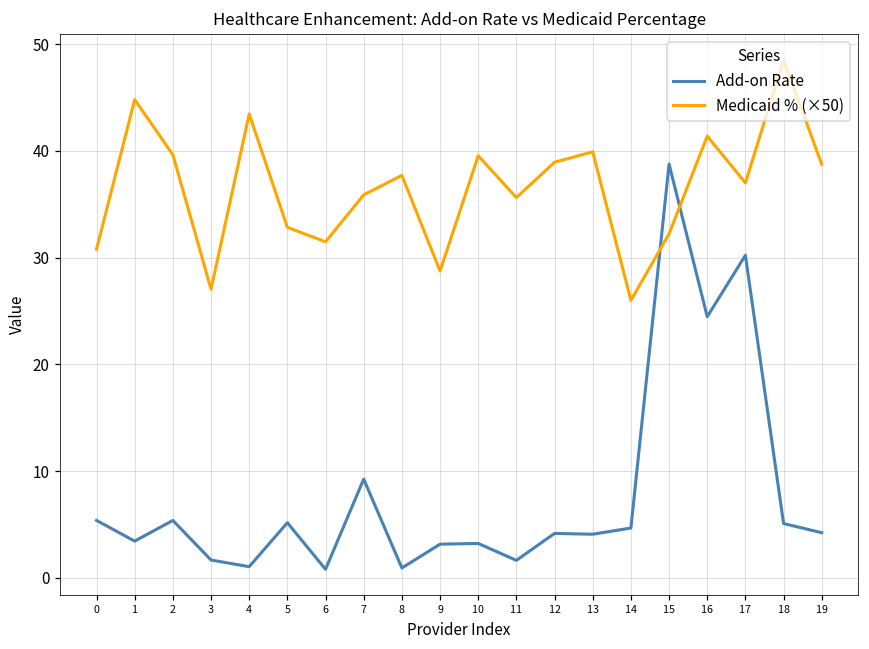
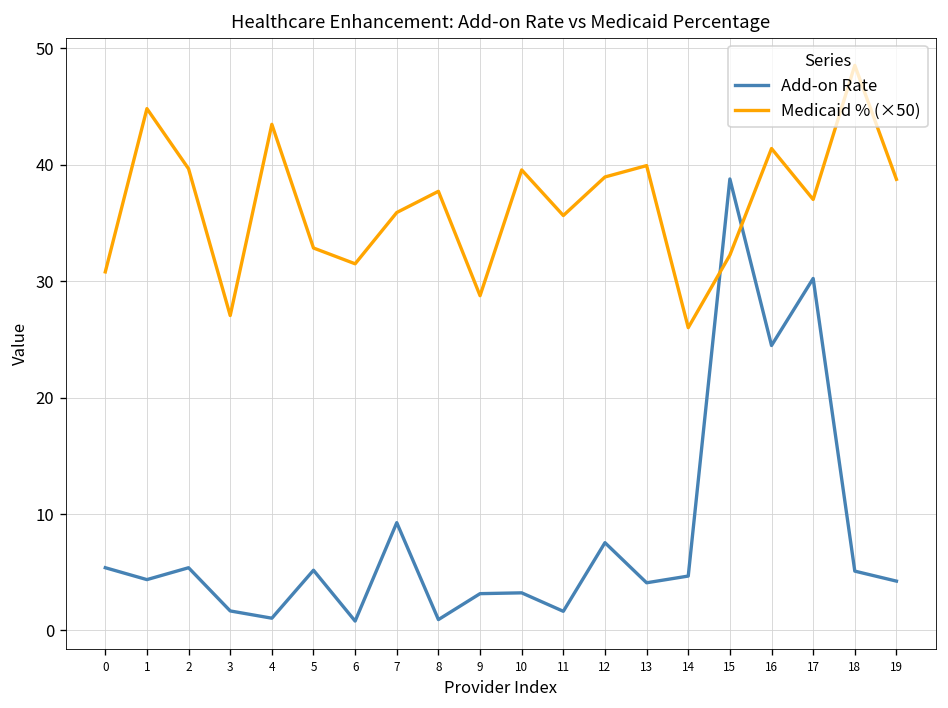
  {
    "Add-on Rate": {
      "0": 5,
-     "1": 3,
+     "1": 4,
      "2": 5,
      "3": 2,
      "4": 1,
      "5": 5,
      "6": 1,
      "7": 9,
      "8": 1,
      "9": 3,
      "10": 3,
      "11": 2,
-     "12": 4,
+     "12": 8,
      "13": 4,
      "14": 5,
      "15": 39,
      "16": 24,
      "17": 30,
      "18": 5,
      "19": 4
    },
    "Medicaid % (×50)": {
      "0": 31,
      "1": 45,
      "2": 40,
      "3": 27,
      "4": 43,
      "5": 33,
      "6": 31,
      "7": 36,
      "8": 38,
      "9": 29,
      "10": 40,
      "11": 36,
      "12": 39,
      "13": 40,
      "14": 26,
      "15": 32,
      "16": 41,
      "17": 37,
      "19": 39
    }
  }
